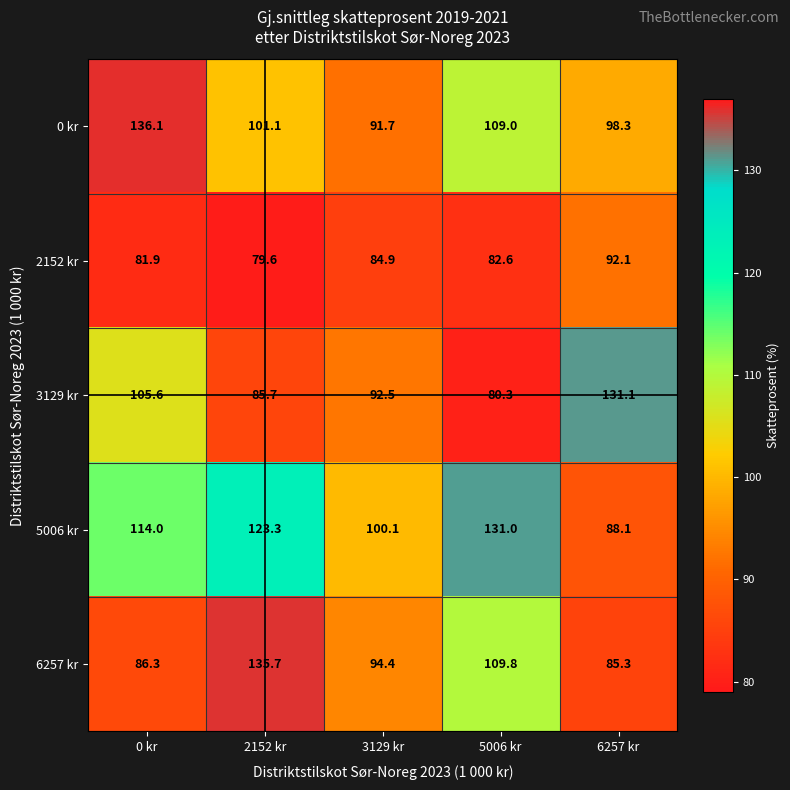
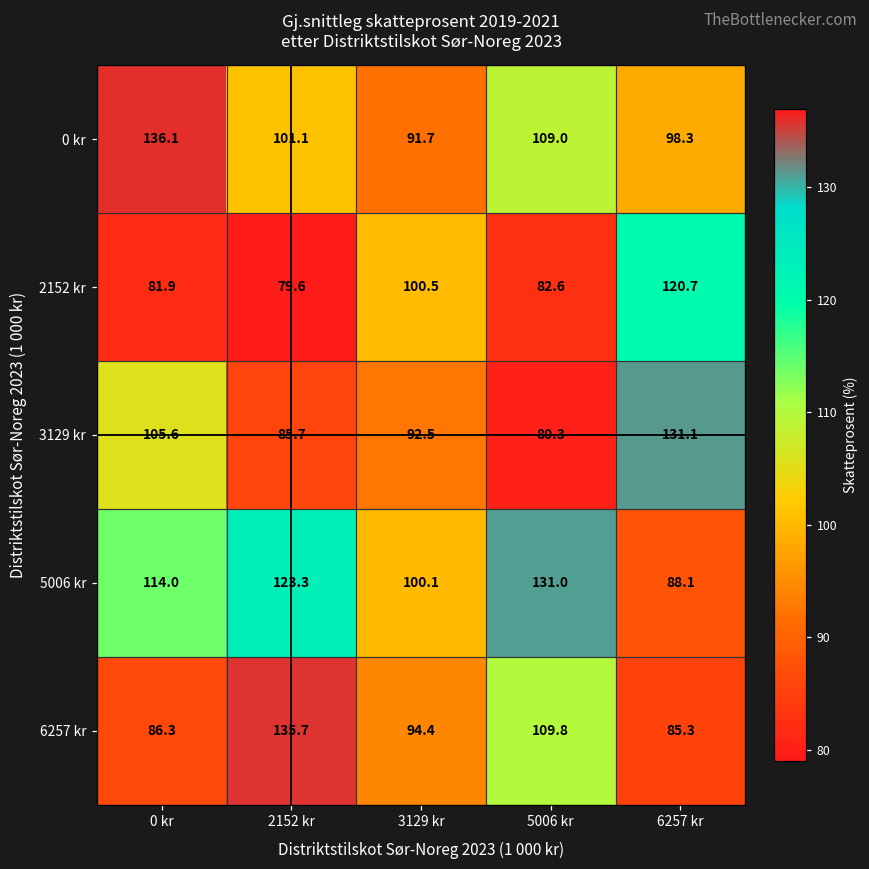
  {
    "0 kr": {
      "0 kr": 136.1,
      "2152 kr": 101.1,
      "3129 kr": 91.7,
      "5006 kr": 109.0,
      "6257 kr": 98.3
    },
    "2152 kr": {
      "0 kr": 81.9,
      "2152 kr": 79.6,
-     "3129 kr": 84.9,
+     "3129 kr": 100.5,
      "5006 kr": 82.6,
-     "6257 kr": 92.1
+     "6257 kr": 120.7
    },
    "3129 kr": {
      "0 kr": 105.6,
      "2152 kr": 85.7,
      "3129 kr": 92.5,
      "5006 kr": 80.3,
      "6257 kr": 131.1
    },
    "5006 kr": {
      "0 kr": 114.0,
      "2152 kr": 123.3,
      "3129 kr": 100.1,
      "5006 kr": 131.0,
      "6257 kr": 88.1
    },
    "6257 kr": {
      "0 kr": 86.3,
      "2152 kr": 135.7,
      "3129 kr": 94.4,
      "5006 kr": 109.8,
      "6257 kr": 85.3
    }
  }
